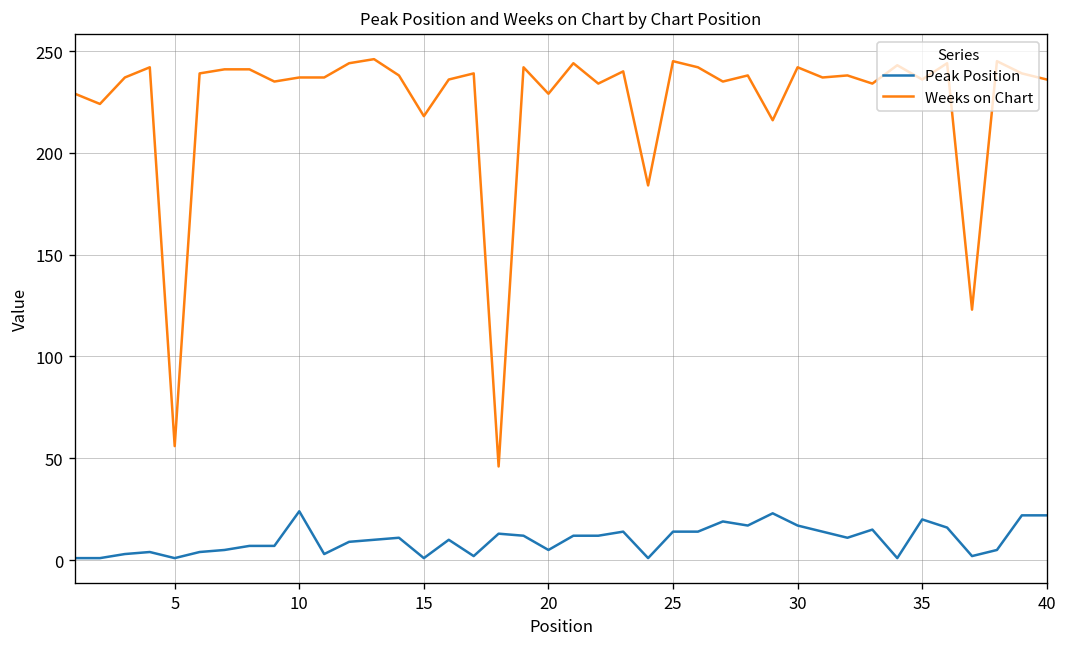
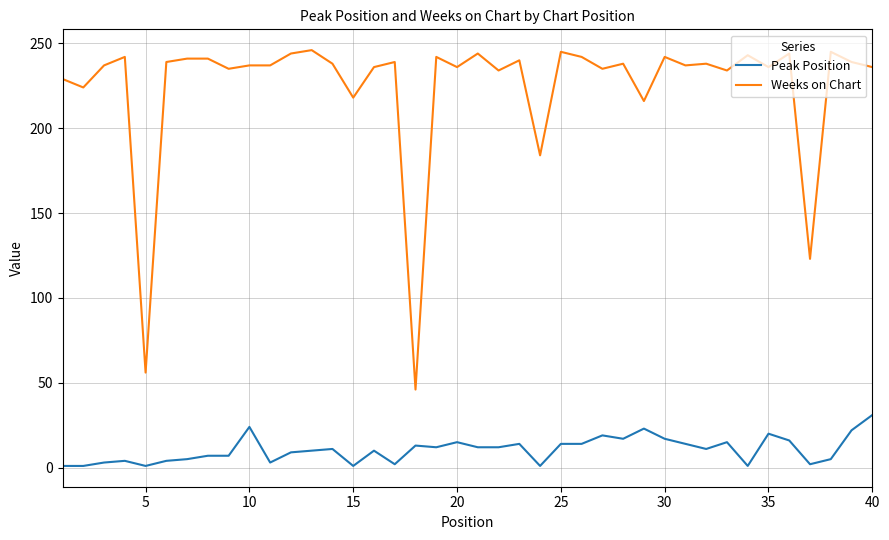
  {
    "Peak Position": {
      "5": 1,
      "10": 24,
      "15": 1,
-     "20": 5,
+     "20": 15,
      "25": 14,
      "30": 17,
      "35": 20,
-     "40": 22
+     "40": 31
    },
    "Weeks on Chart": {
      "5": 56,
      "10": 237,
      "15": 218,
-     "20": 229,
+     "20": 236,
      "25": 245,
      "30": 242,
      "40": 236
    }
  }
